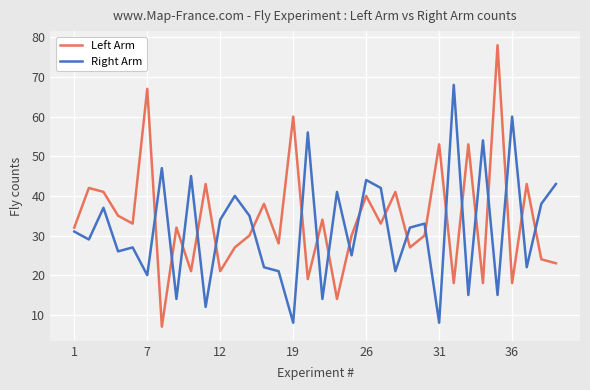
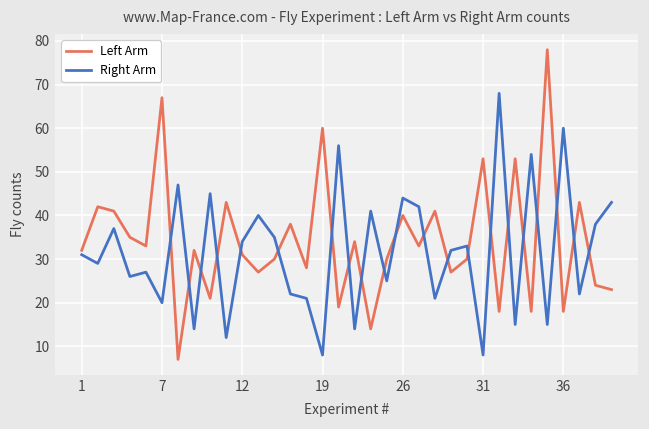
  {
    "Left Arm": {
      "1": 32,
      "7": 67,
-     "12": 21,
+     "12": 31,
      "19": 60,
      "26": 40,
      "31": 53,
      "36": 18
    },
    "Right Arm": {
      "1": 31,
      "7": 20,
      "12": 34,
      "19": 8,
      "26": 44,
      "31": 8,
      "36": 60
    }
  }
